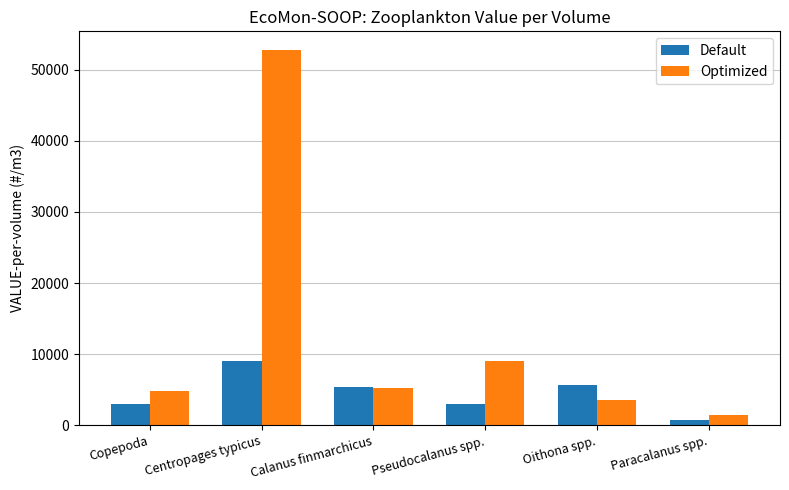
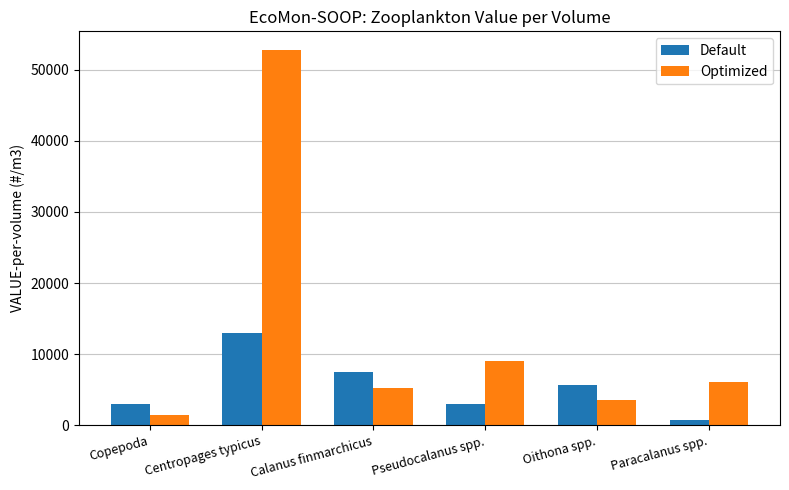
  {
    "Default": {
      "Copepoda": 3000,
-     "Centropages typicus": 9000,
-     "Calanus finmarchicus": 5000,
+     "Centropages typicus": 13000,
+     "Calanus finmarchicus": 8000,
      "Pseudocalanus spp.": 3000,
      "Oithona spp.": 6000,
      "Paracalanus spp.": 1000
    },
    "Optimized": {
-     "Copepoda": 5000,
+     "Copepoda": 2000,
      "Centropages typicus": 53000,
      "Calanus finmarchicus": 5000,
      "Pseudocalanus spp.": 9000,
      "Oithona spp.": 4000,
-     "Paracalanus spp.": 2000
+     "Paracalanus spp.": 6000
    }
  }
